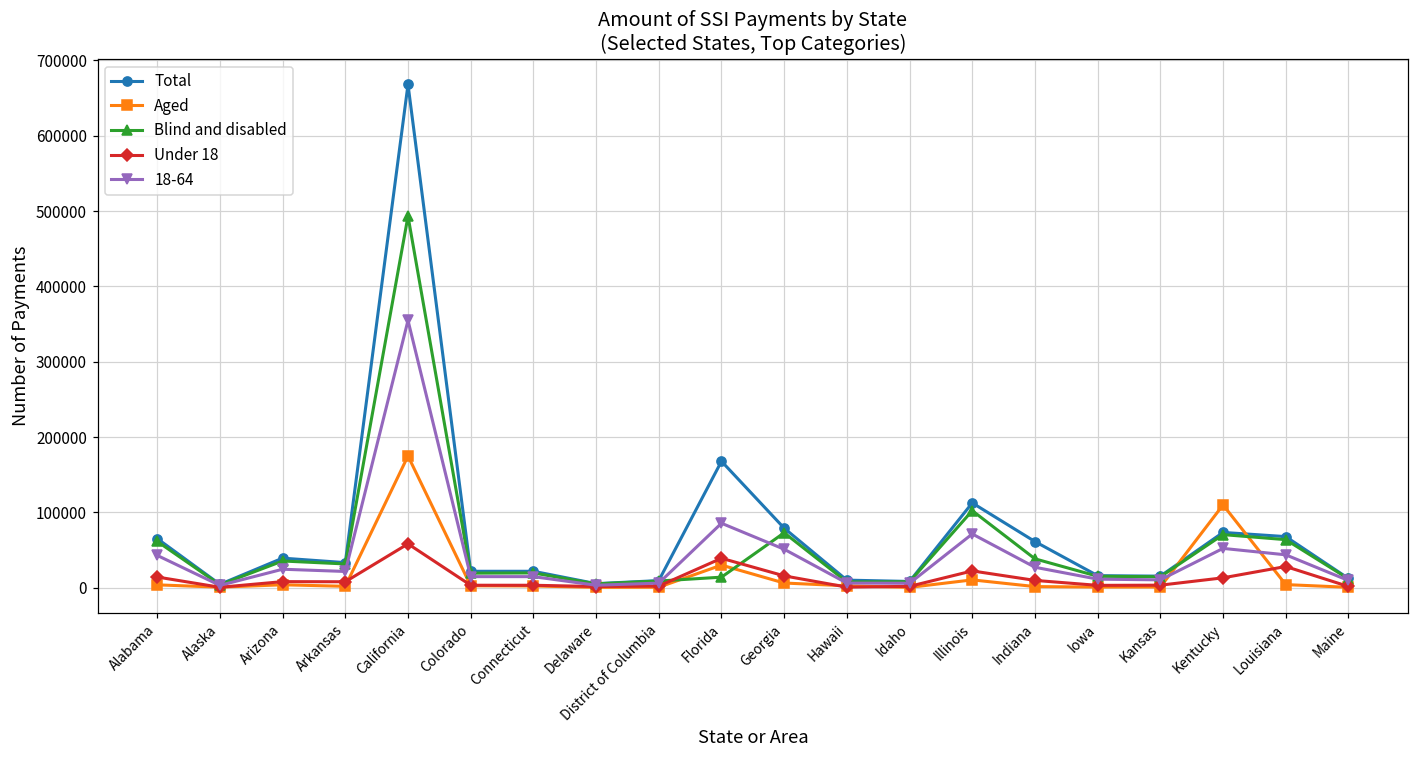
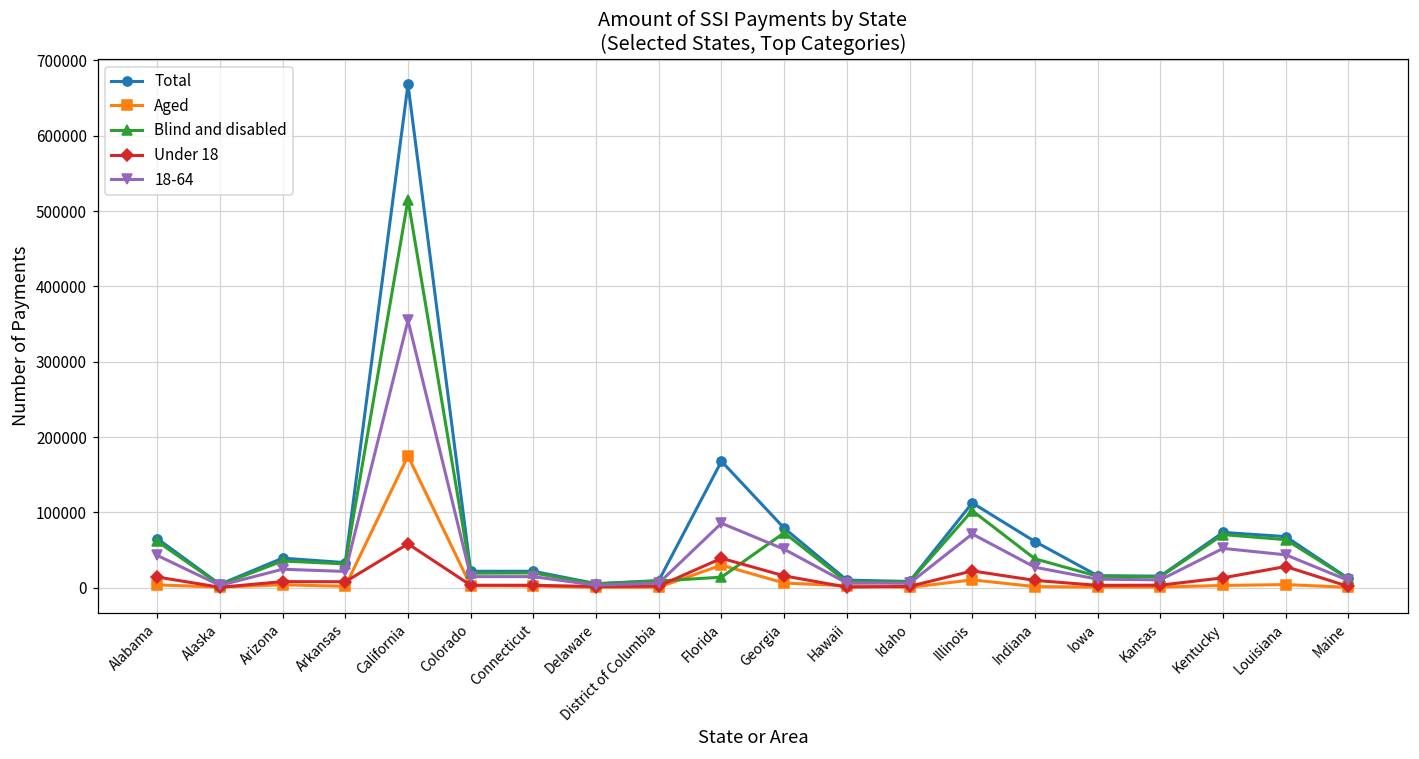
  {
    "Total": {
      "Alabama": 70000,
      "Arizona": 40000,
      "California": 670000,
      "Florida": 170000,
      "Georgia": 80000,
      "Illinois": 110000,
      "Indiana": 60000,
      "Louisiana": 70000
    },
    "Aged": {
      "Alabama": 0,
      "Arizona": 0,
      "Arkansas": 0,
      "California": 170000,
      "Florida": 30000,
      "Georgia": 10000,
      "Illinois": 10000,
      "Indiana": 0,
-     "Kentucky": 110000,
+     "Kentucky": 0,
      "Louisiana": 0
    },
    "Blind and disabled": {
      "Alabama": 60000,
      "Arizona": 40000,
-     "California": 490000,
+     "California": 520000,
      "Florida": 10000,
      "Georgia": 70000,
      "Illinois": 100000,
      "Indiana": 40000,
      "Louisiana": 60000
    },
    "Under 18": {
      "Alabama": 10000,
      "Arizona": 10000,
      "Arkansas": 10000,
      "California": 60000,
      "Florida": 40000,
      "Georgia": 20000,
      "Illinois": 20000,
      "Indiana": 10000,
      "Kentucky": 10000,
      "Louisiana": 30000
    },
    "18-64": {
      "Alabama": 40000,
      "Arizona": 20000,
      "Arkansas": 20000,
      "California": 350000,
      "Colorado": 10000,
      "Connecticut": 10000,
      "Florida": 90000,
      "Georgia": 50000,
      "Illinois": 70000,
      "Indiana": 30000,
      "Iowa": 10000,
      "Kansas": 10000,
      "Kentucky": 50000,
      "Louisiana": 40000
    }
  }
